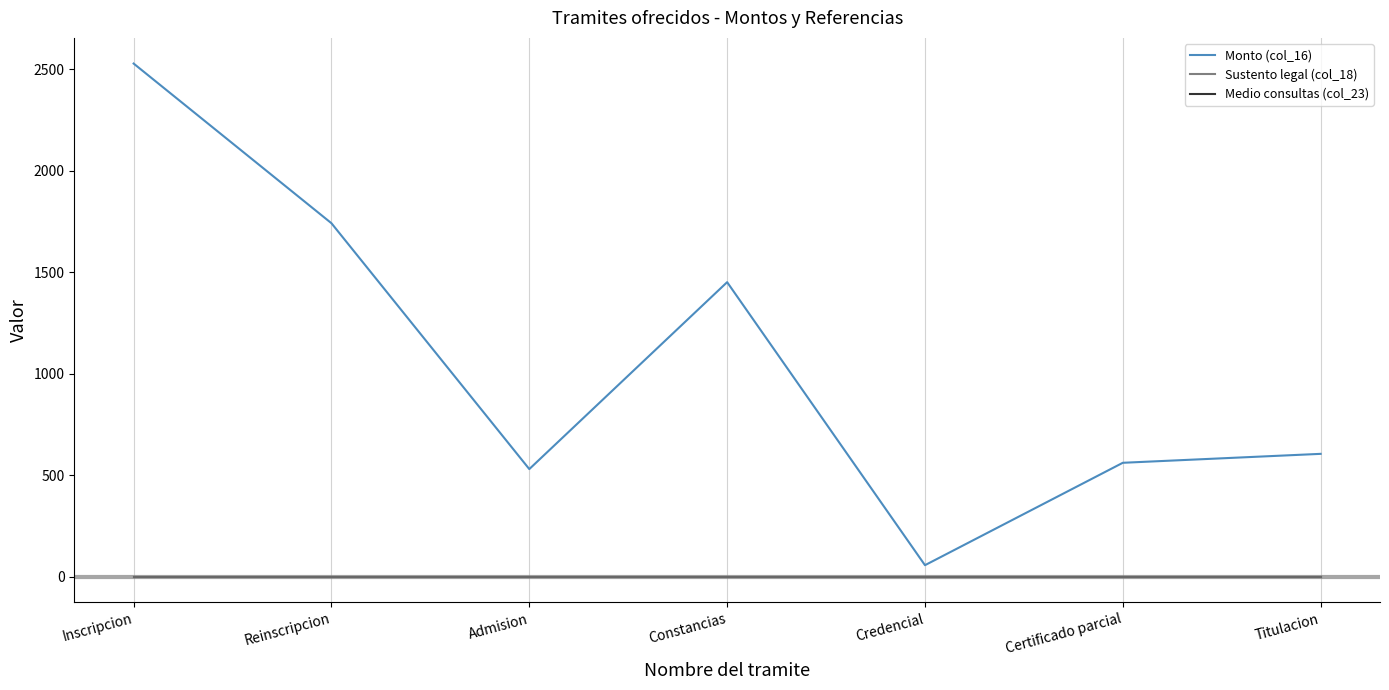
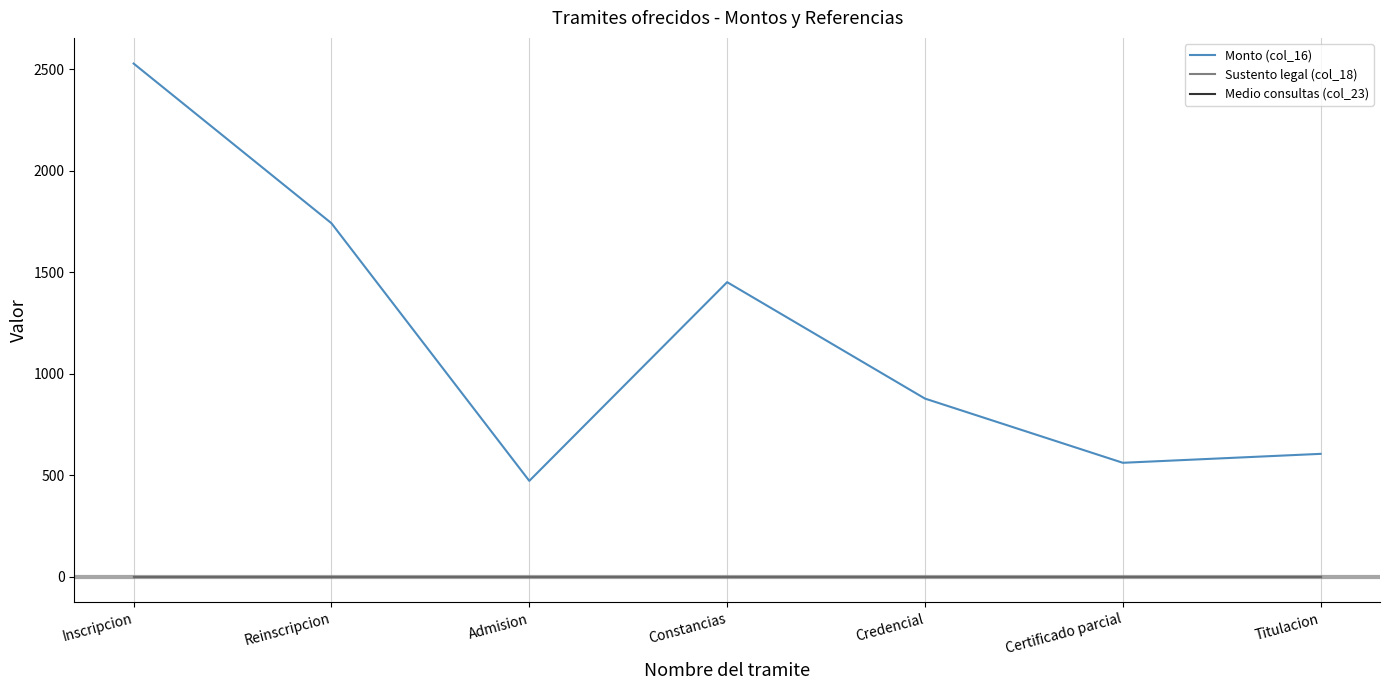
  {
    "Monto (col_16)": {
      "Inscripcion": 2530,
      "Reinscripcion": 1740,
-     "Admision": 530,
+     "Admision": 470,
      "Constancias": 1450,
-     "Credencial": 60,
+     "Credencial": 880,
      "Certificado parcial": 560,
      "Titulacion": 610
    },
    "Medio consultas (col_23)": {
      "Inscripcion": 0,
      "Reinscripcion": 0,
      "Admision": 0,
      "Constancias": 0,
      "Credencial": 0,
      "Certificado parcial": 0,
      "Titulacion": 0
    }
  }
